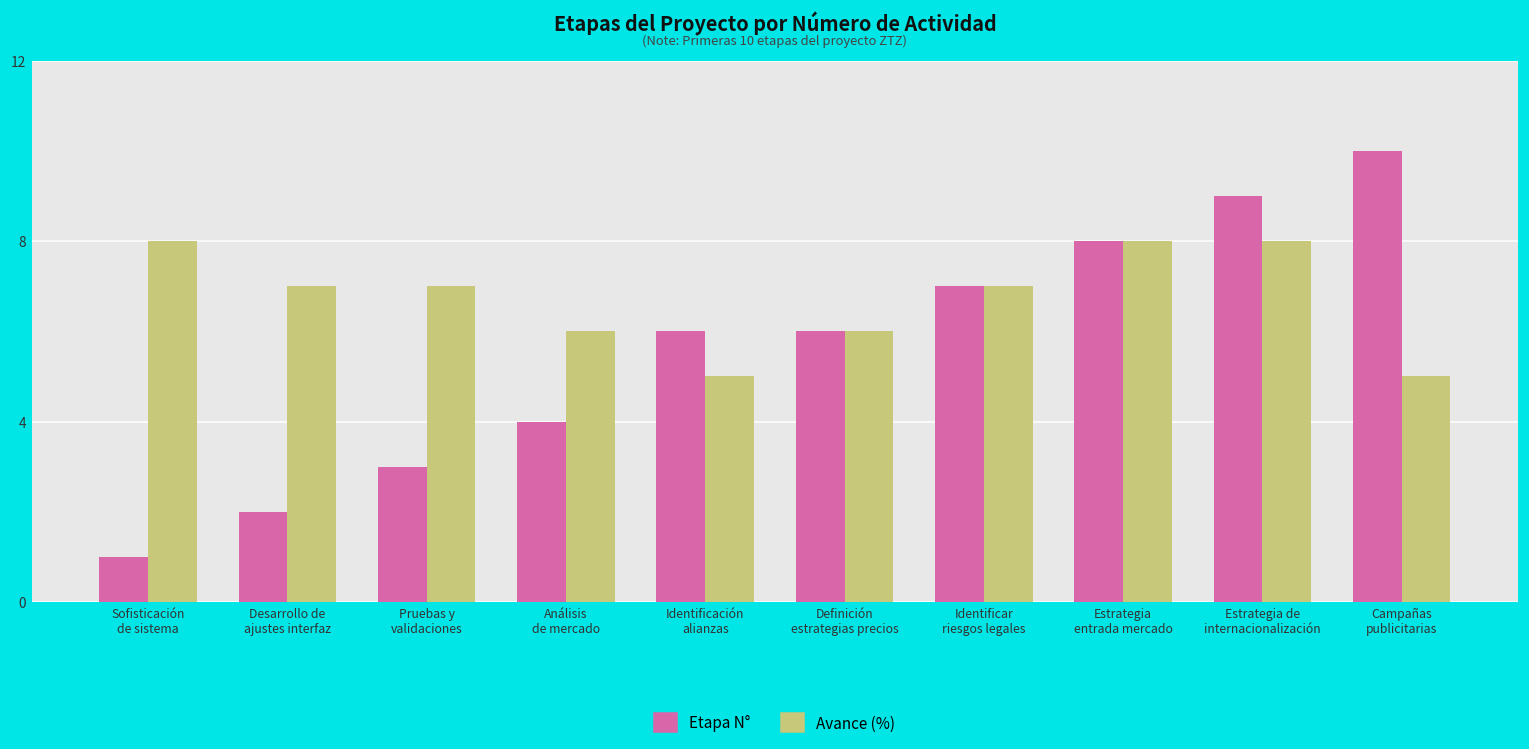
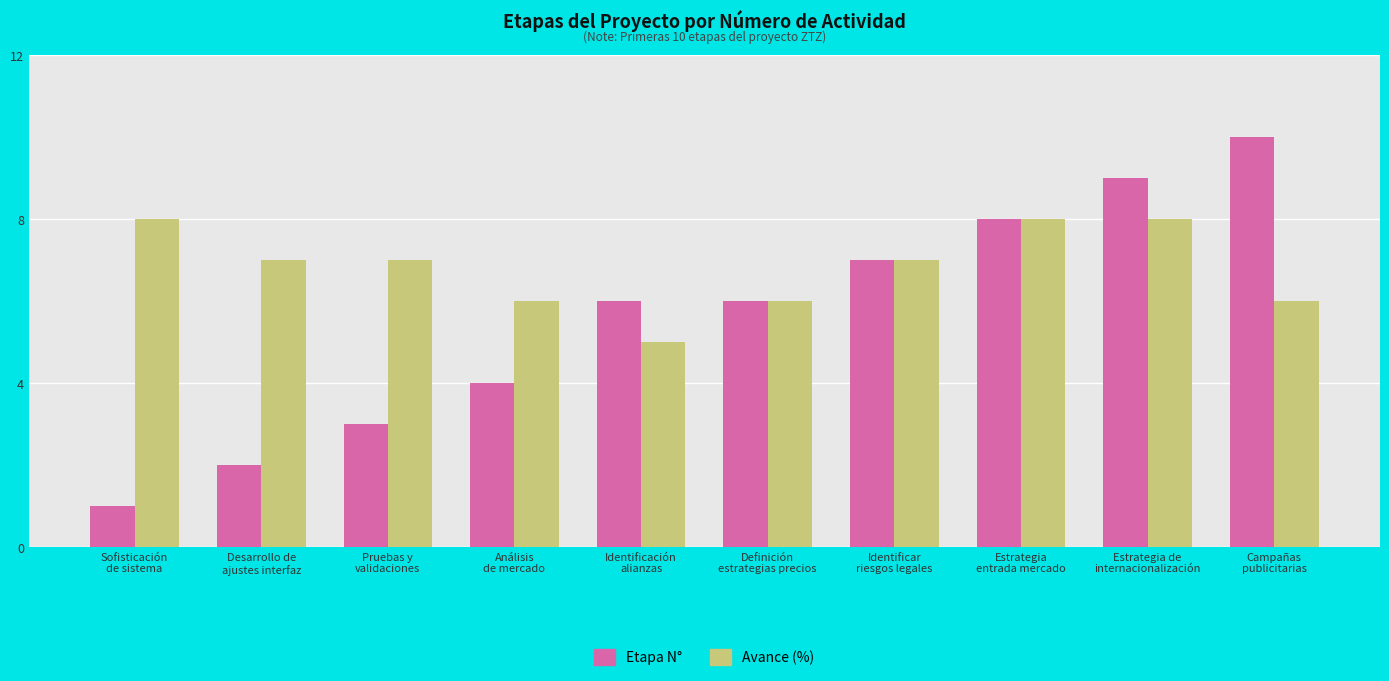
  {
    "Etapa N°": {
      "Sofisticación de sistema": 1,
      "Desarrollo de ajustes interfaz": 2,
      "Pruebas y validaciones": 3,
      "Análisis de mercado": 4,
      "Identificación alianzas": 6,
      "Definición estrategias precios": 6,
      "Identificar riesgos legales": 7,
      "Estrategia entrada mercado": 8,
      "Estrategia de internacionalización": 9,
      "Campañas publicitarias": 10
    },
    "Avance (%)": {
      "Sofisticación de sistema": 8,
      "Desarrollo de ajustes interfaz": 7,
      "Pruebas y validaciones": 7,
      "Análisis de mercado": 6,
      "Identificación alianzas": 5,
      "Definición estrategias precios": 6,
      "Identificar riesgos legales": 7,
      "Estrategia entrada mercado": 8,
      "Estrategia de internacionalización": 8,
-     "Campañas publicitarias": 5
+     "Campañas publicitarias": 6
    }
  }
